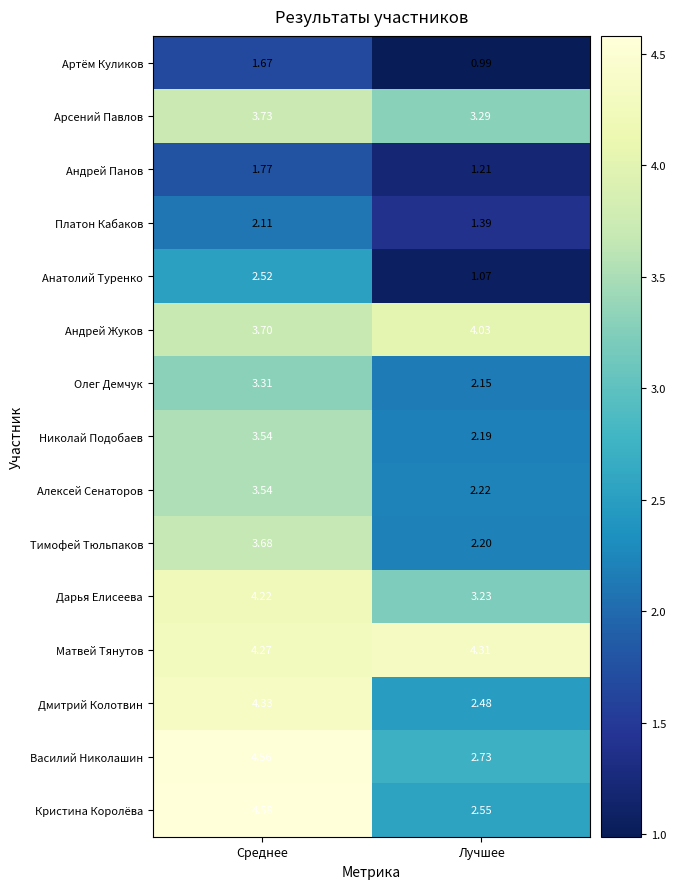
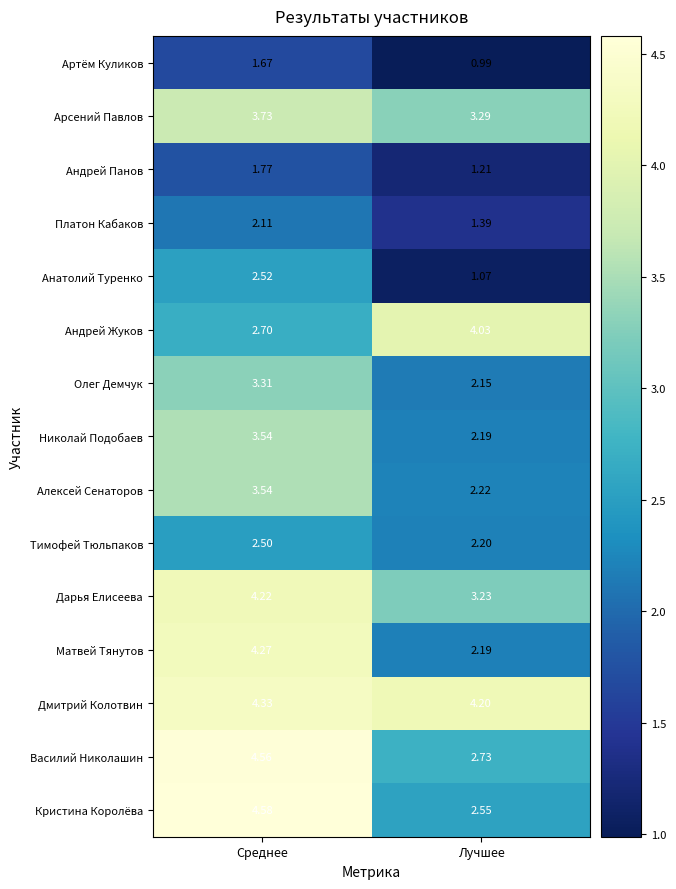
  {
    "Артём Куликов": {
      "Среднее": 1.67,
      "Лучшее": 0.99
    },
    "Арсений Павлов": {
      "Среднее": 3.73,
      "Лучшее": 3.29
    },
    "Андрей Панов": {
      "Среднее": 1.77,
      "Лучшее": 1.21
    },
    "Платон Кабаков": {
      "Среднее": 2.11,
      "Лучшее": 1.39
    },
    "Анатолий Туренко": {
      "Среднее": 2.52,
      "Лучшее": 1.07
    },
    "Андрей Жуков": {
-     "Среднее": 3.70,
+     "Среднее": 2.70,
      "Лучшее": 4.03
    },
    "Олег Демчук": {
      "Среднее": 3.31,
      "Лучшее": 2.15
    },
    "Николай Подобаев": {
      "Среднее": 3.54,
      "Лучшее": 2.19
    },
    "Алексей Сенаторов": {
      "Среднее": 3.54,
      "Лучшее": 2.22
    },
    "Тимофей Тюльпаков": {
-     "Среднее": 3.68,
+     "Среднее": 2.50,
      "Лучшее": 2.20
    },
    "Дарья Елисеева": {
      "Среднее": 4.22,
      "Лучшее": 3.23
    },
    "Матвей Тянутов": {
      "Среднее": 4.27,
-     "Лучшее": 4.31
+     "Лучшее": 2.19
    },
    "Дмитрий Колотвин": {
      "Среднее": 4.33,
-     "Лучшее": 2.48
+     "Лучшее": 4.20
    },
    "Василий Николашин": {
      "Лучшее": 2.73
    },
    "Кристина Королёва": {
      "Лучшее": 2.55
    }
  }
